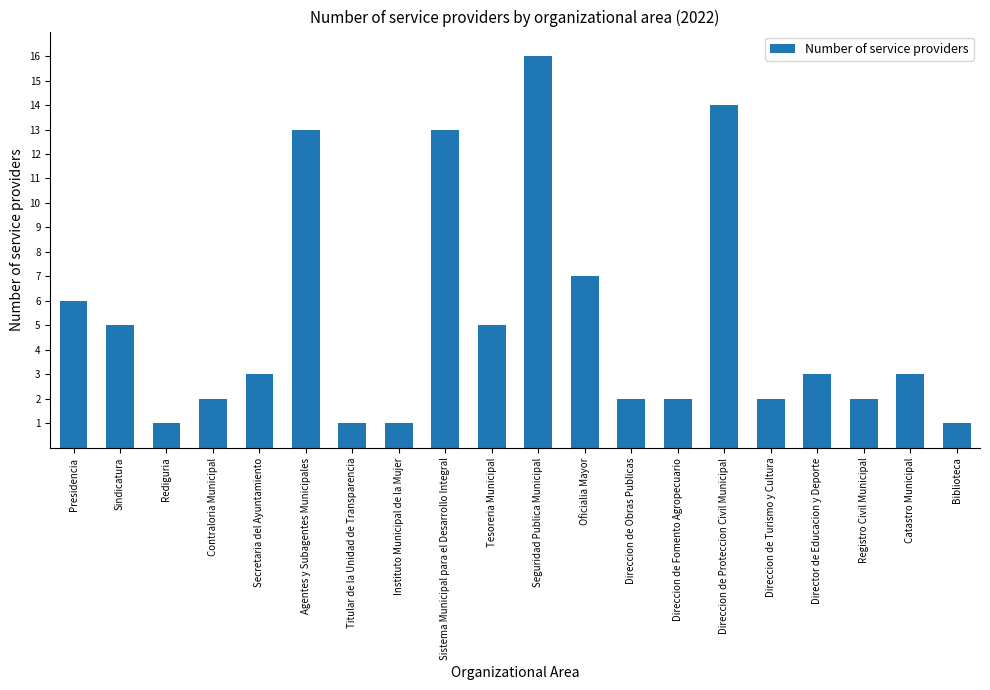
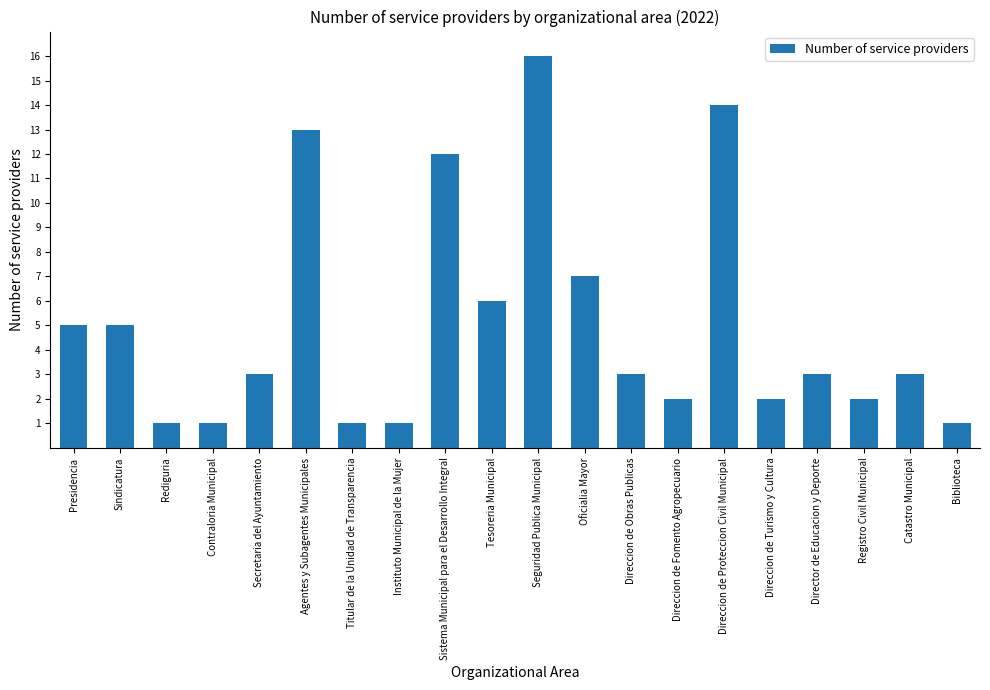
  {
-   "Presidencia": 6,
+   "Presidencia": 5,
    "Sindicatura": 5,
    "Rediguria": 1,
-   "Contraloria Municipal": 2,
+   "Contraloria Municipal": 1,
    "Secretaria del Ayuntamiento": 3,
    "Agentes y Subagentes Municipales": 13,
    "Titular de la Unidad de Transparencia": 1,
    "Instituto Municipal de la Mujer": 1,
-   "Sistema Municipal para el Desarrollo Integral": 13,
-   "Tesoreria Municipal": 5,
+   "Sistema Municipal para el Desarrollo Integral": 12,
+   "Tesoreria Municipal": 6,
    "Seguridad Publica Municipal": 16,
    "Oficialia Mayor": 7,
-   "Direccion de Obras Publicas": 2,
+   "Direccion de Obras Publicas": 3,
    "Direccion de Fomento Agropecuario": 2,
    "Direccion de Proteccion Civil Municipal": 14,
    "Direccion de Turismo y Cultura": 2,
    "Director de Educacion y Deporte": 3,
    "Registro Civil Municipal": 2,
    "Catastro Municipal": 3,
    "Biblioteca": 1
  }
